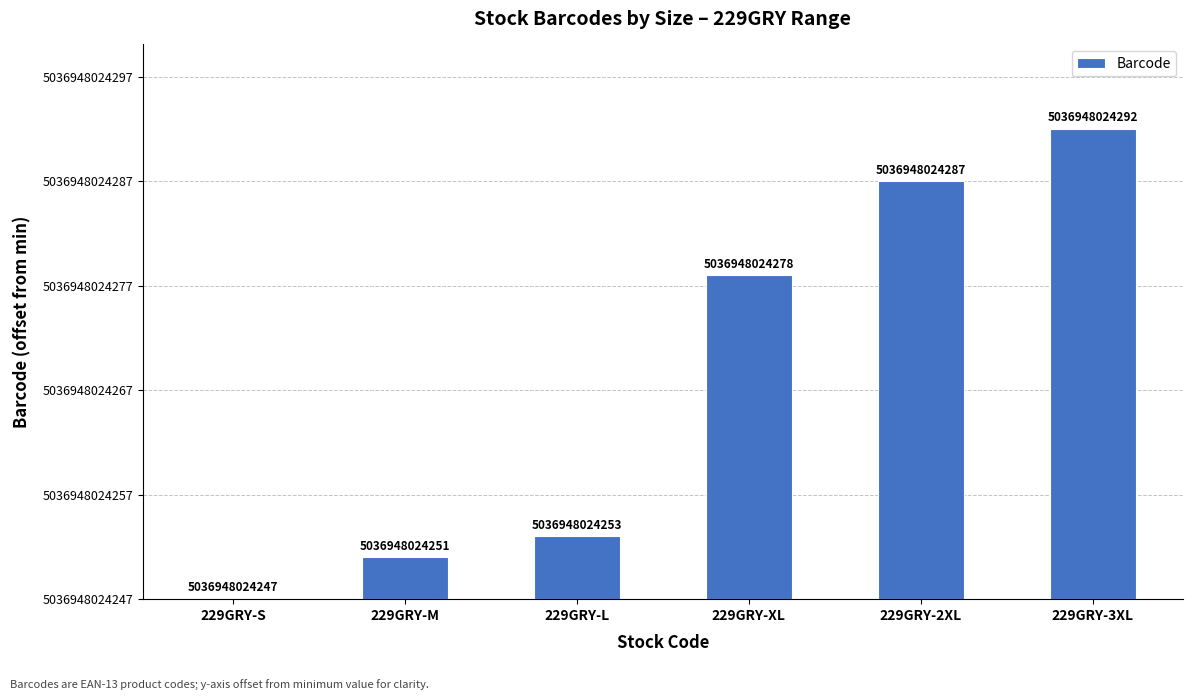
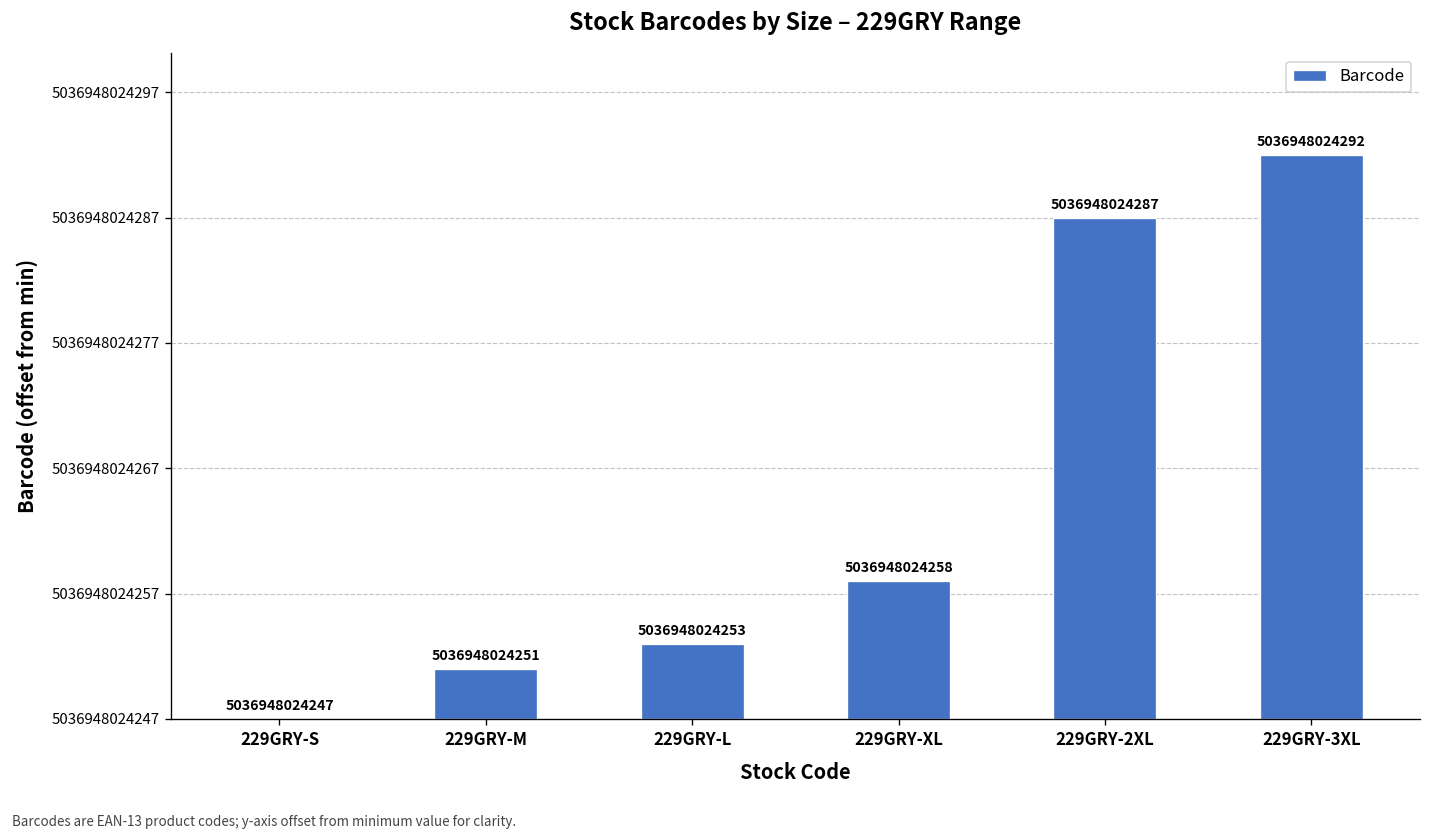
  {
-   "229GRY-XL": 5036948024278
+   "229GRY-XL": 5036948024258
  }
